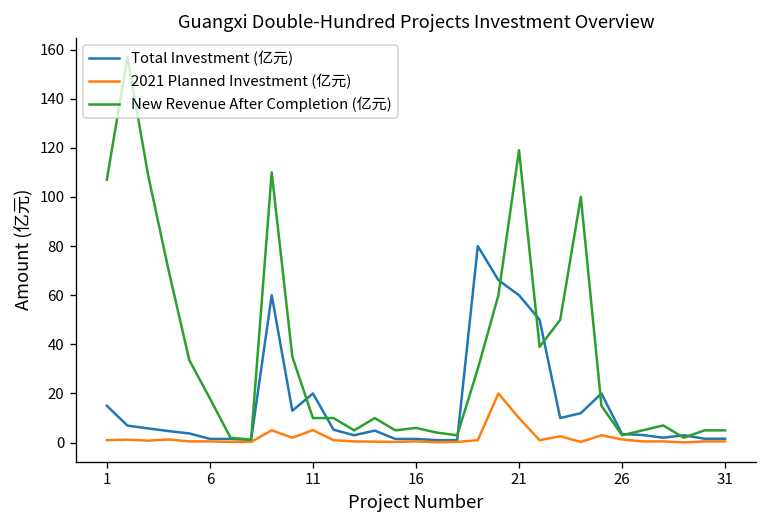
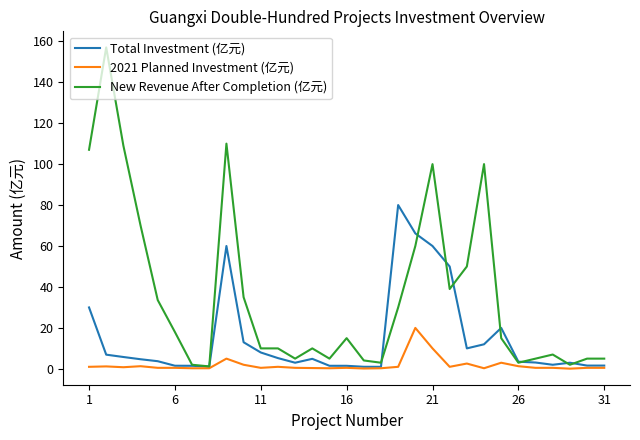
  {
    "Total Investment (亿元)": {
-     "1": 15,
-     "11": 20,
+     "1": 30,
+     "11": 8,
      "21": 60
    },
    "2021 Planned Investment (亿元)": {
      "1": 1,
-     "11": 5,
+     "11": 1,
      "21": 10,
      "26": 1
    },
    "New Revenue After Completion (亿元)": {
      "1": 107,
      "6": 18,
      "11": 10,
-     "16": 6,
-     "21": 119,
+     "16": 15,
+     "21": 100,
      "31": 5
    }
  }
